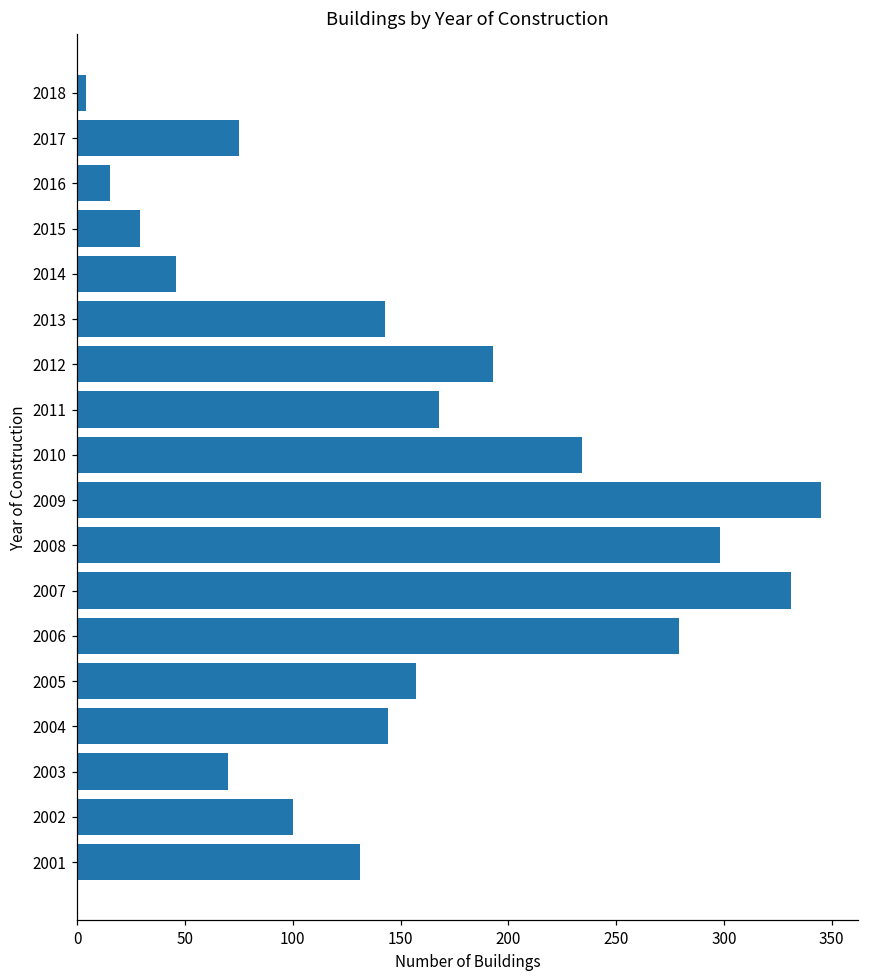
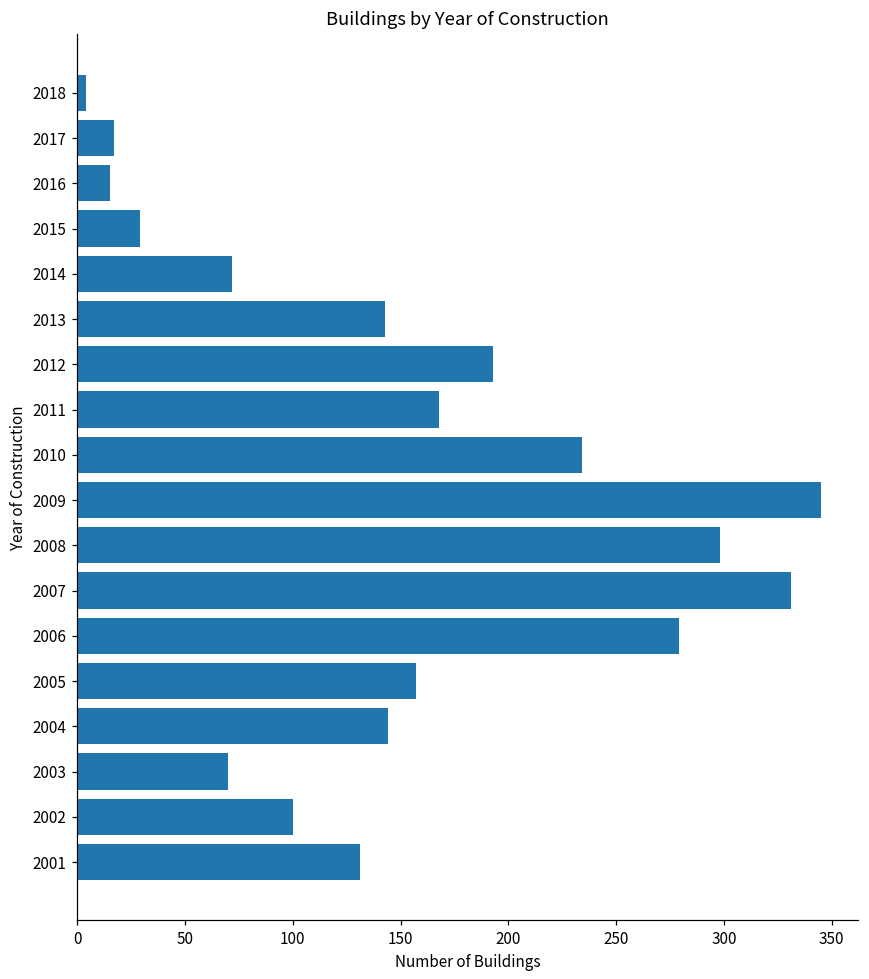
  {
    "2018": 4,
-   "2017": 75,
+   "2017": 17,
    "2016": 15,
    "2015": 29,
-   "2014": 46,
+   "2014": 72,
    "2013": 143,
    "2012": 193,
    "2011": 168,
    "2010": 234,
    "2009": 345,
    "2008": 298,
    "2007": 331,
    "2006": 279,
    "2005": 157,
    "2004": 144,
    "2003": 70,
    "2002": 100,
    "2001": 131
  }
